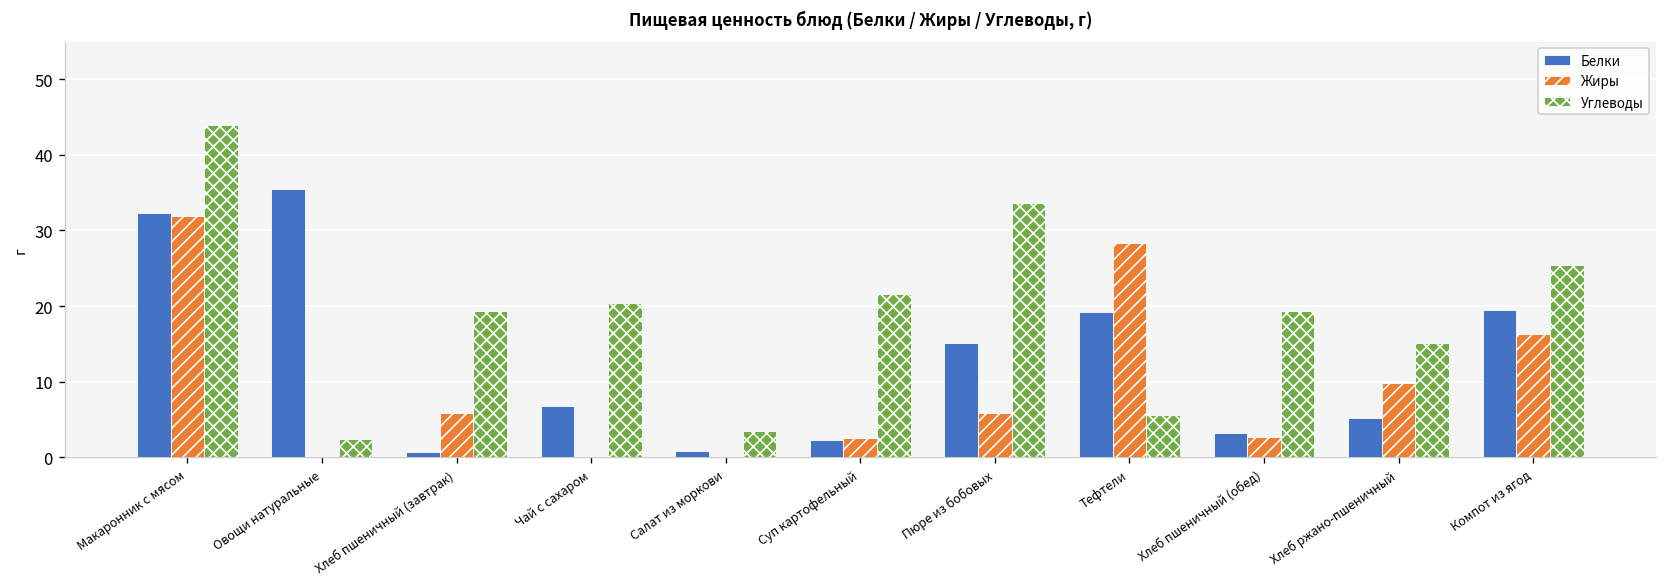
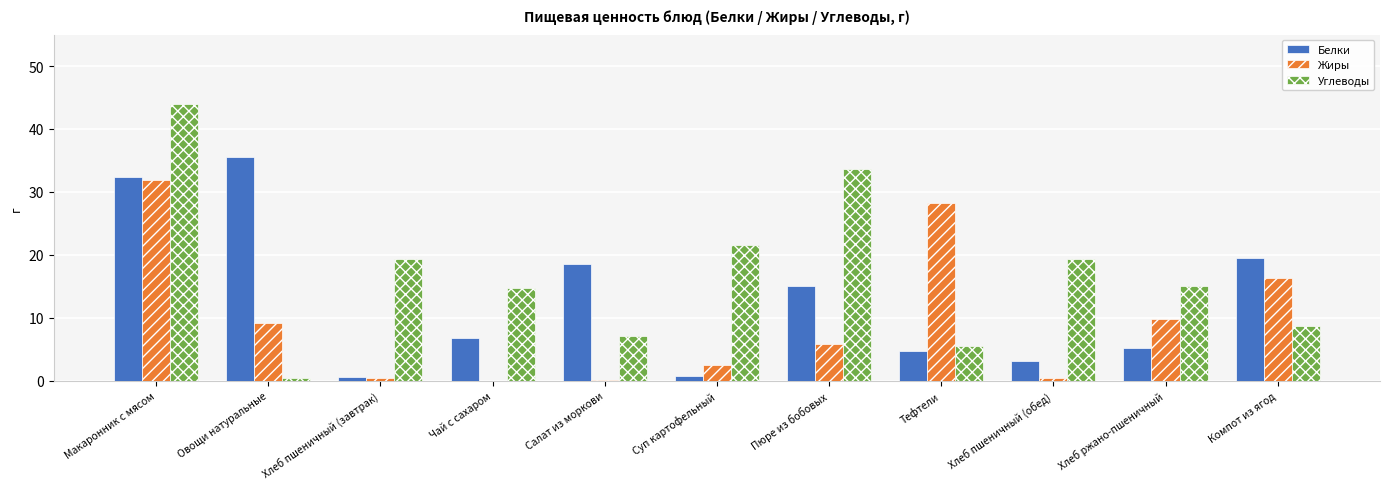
  {
    "Белки": {
      "Макаронник с мясом": 32,
      "Овощи натуральные": 36,
      "Хлеб пшеничный (завтрак)": 1,
      "Чай с сахаром": 7,
-     "Салат из моркови": 1,
-     "Суп картофельный": 2,
+     "Салат из моркови": 18,
+     "Суп картофельный": 1,
      "Пюре из бобовых": 15,
-     "Тефтели": 19,
+     "Тефтели": 5,
      "Хлеб пшеничный (обед)": 3,
      "Хлеб ржано-пшеничный": 5,
      "Компот из ягод": 19
    },
    "Жиры": {
      "Макаронник с мясом": 32,
-     "Овощи натуральные": 0,
-     "Хлеб пшеничный (завтрак)": 6,
+     "Овощи натуральные": 9,
+     "Хлеб пшеничный (завтрак)": 0,
      "Чай с сахаром": 0,
      "Суп картофельный": 2,
      "Пюре из бобовых": 6,
      "Тефтели": 28,
-     "Хлеб пшеничный (обед)": 3,
+     "Хлеб пшеничный (обед)": 0,
      "Хлеб ржано-пшеничный": 10,
      "Компот из ягод": 16
    },
    "Углеводы": {
      "Макаронник с мясом": 44,
-     "Овощи натуральные": 2,
+     "Овощи натуральные": 1,
      "Хлеб пшеничный (завтрак)": 19,
-     "Чай с сахаром": 20,
-     "Салат из моркови": 3,
+     "Чай с сахаром": 15,
+     "Салат из моркови": 7,
      "Суп картофельный": 22,
      "Пюре из бобовых": 34,
      "Тефтели": 6,
      "Хлеб пшеничный (обед)": 19,
      "Хлеб ржано-пшеничный": 15,
-     "Компот из ягод": 25
+     "Компот из ягод": 9
    }
  }
